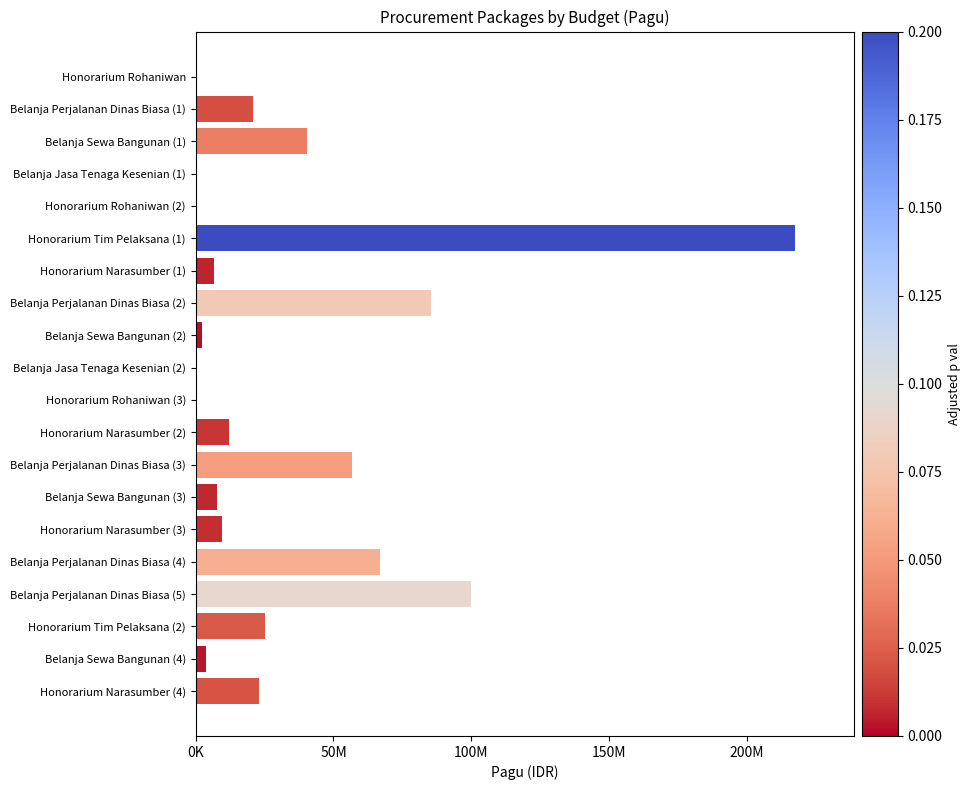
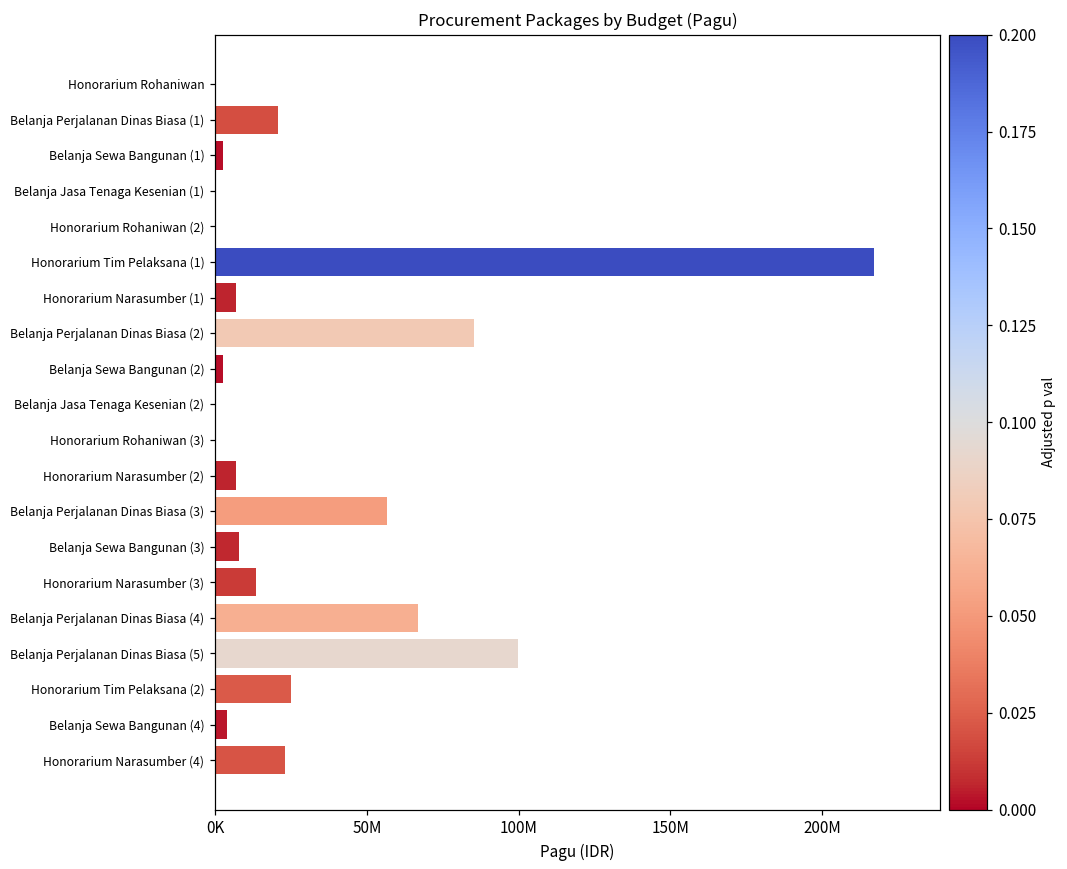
  {
    "Belanja Perjalanan Dinas Biasa (1)": 21000000,
-   "Belanja Sewa Bangunan (1)": 40000000,
+   "Belanja Sewa Bangunan (1)": 3000000,
    "Honorarium Tim Pelaksana (1)": 217000000,
    "Honorarium Narasumber (1)": 7000000,
    "Belanja Perjalanan Dinas Biasa (2)": 85000000,
    "Belanja Sewa Bangunan (2)": 3000000,
-   "Honorarium Narasumber (2)": 12000000,
+   "Honorarium Narasumber (2)": 7000000,
    "Belanja Perjalanan Dinas Biasa (3)": 57000000,
    "Belanja Sewa Bangunan (3)": 8000000,
-   "Honorarium Narasumber (3)": 10000000,
+   "Honorarium Narasumber (3)": 14000000,
    "Belanja Perjalanan Dinas Biasa (4)": 67000000,
    "Belanja Perjalanan Dinas Biasa (5)": 100000000,
    "Honorarium Tim Pelaksana (2)": 25000000,
    "Belanja Sewa Bangunan (4)": 4000000,
    "Honorarium Narasumber (4)": 23000000
  }
